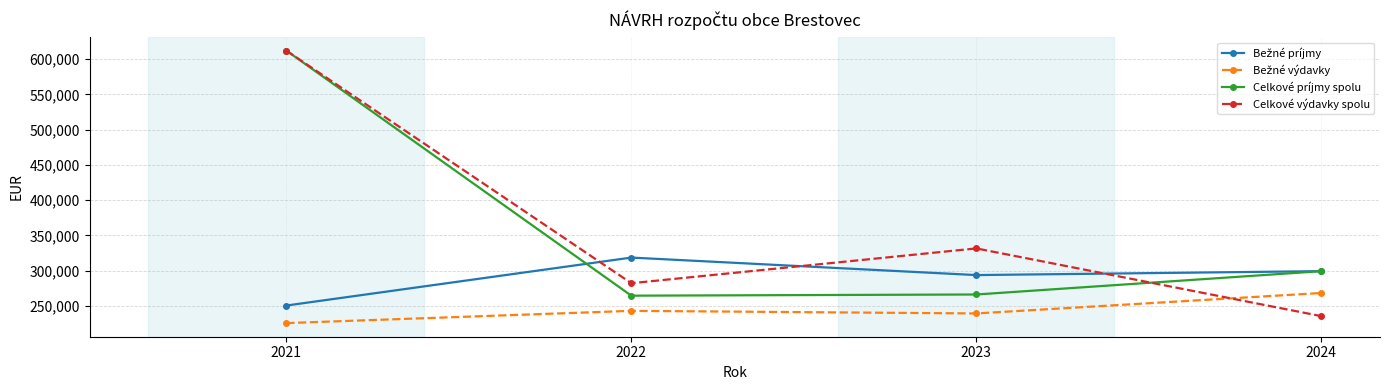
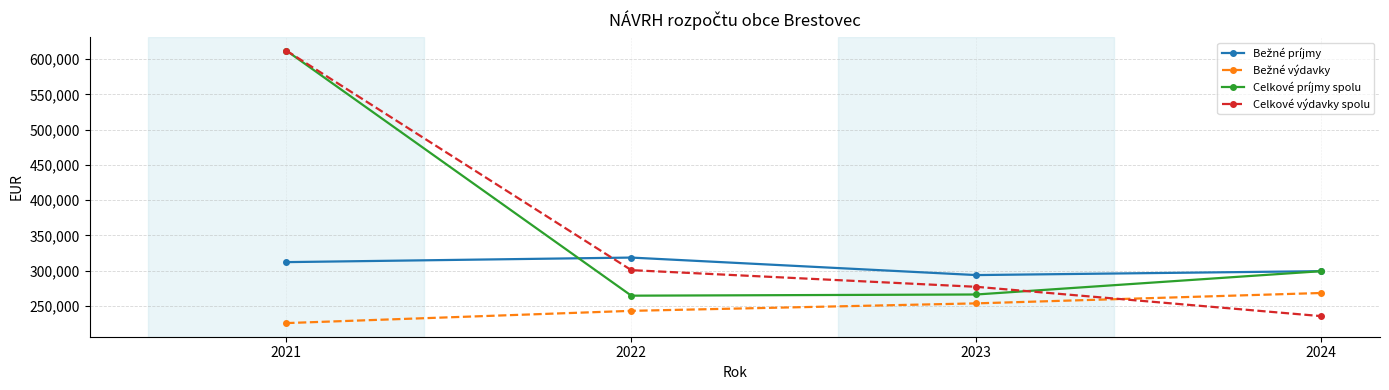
  {
    "Bežné príjmy": {
-     "2021": "250,000",
+     "2021": "310,000",
      "2022": "320,000",
      "2023": "290,000"
    },
    "Bežné výdavky": {
      "2021": "230,000",
      "2022": "240,000",
-     "2023": "240,000",
+     "2023": "250,000",
      "2024": "270,000"
    },
    "Celkové príjmy spolu": {
      "2022": "260,000",
      "2023": "270,000"
    },
    "Celkové výdavky spolu": {
-     "2022": "280,000",
-     "2023": "330,000",
+     "2022": "300,000",
+     "2023": "280,000",
      "2024": "240,000"
    }
  }
